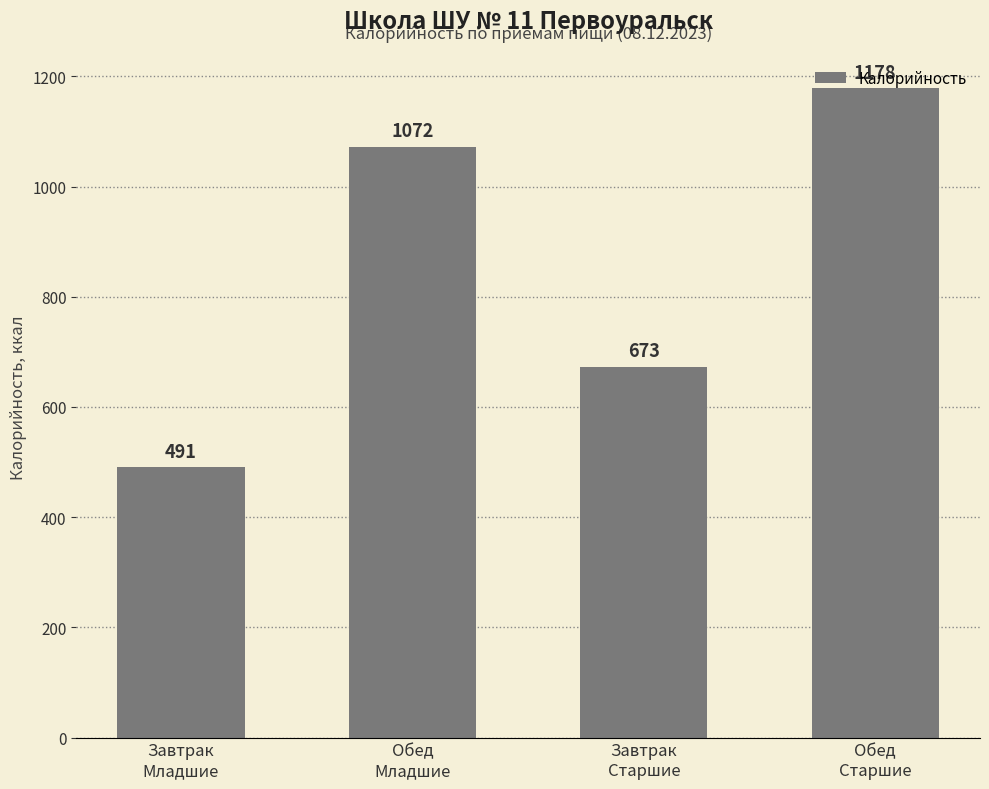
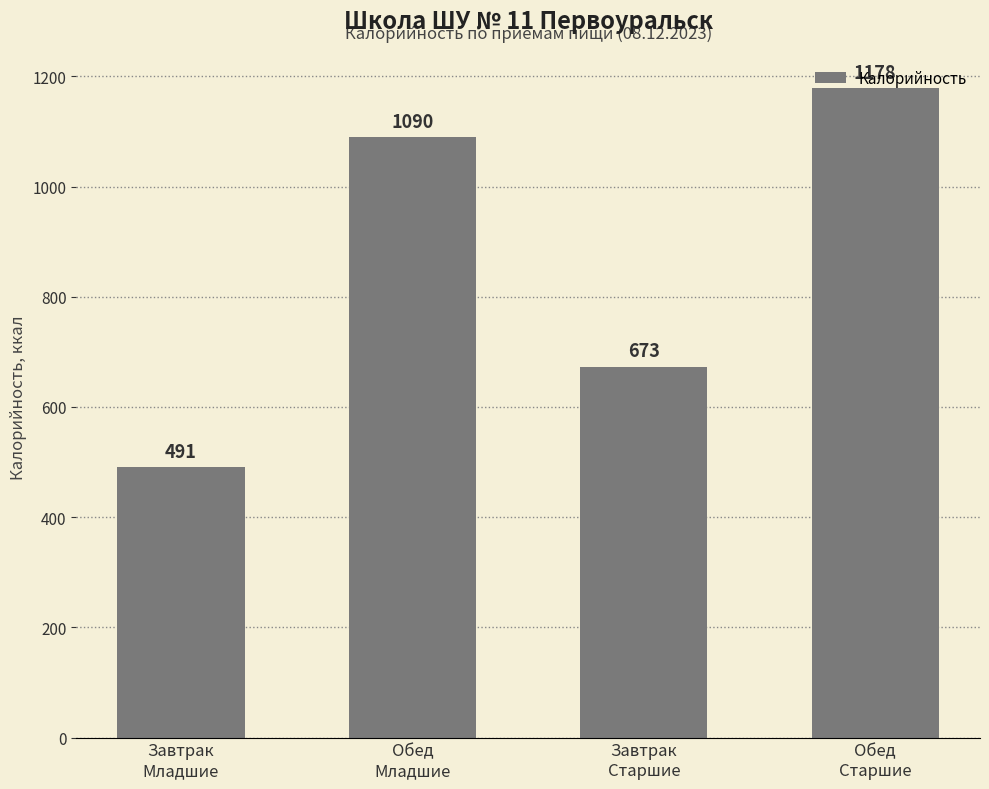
  {
    "Завтрак Младшие": 491,
-   "Обед Младшие": 1072,
+   "Обед Младшие": 1090,
    "Завтрак Старшие": 673,
    "Обед Старшие": 1178
  }
